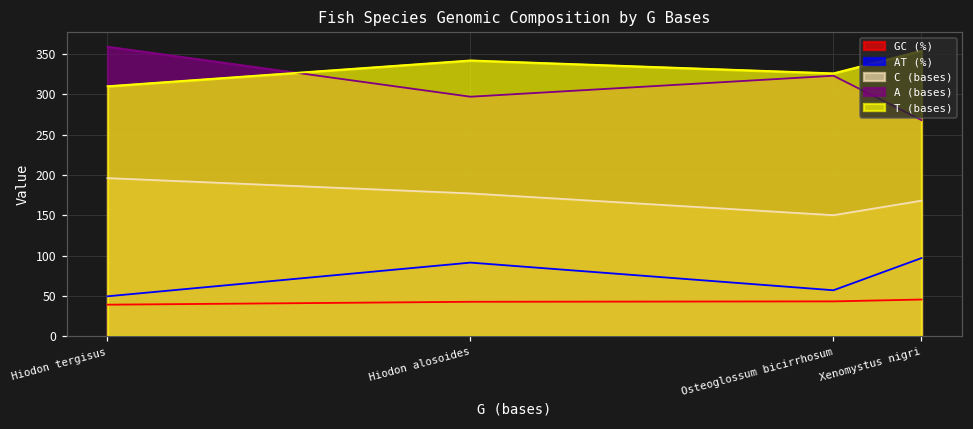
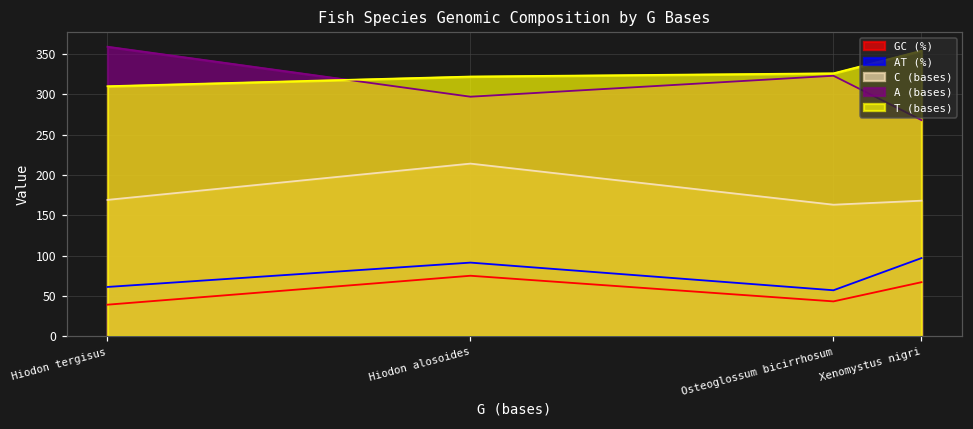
  {
    "GC (%)": {
      "Hiodon tergisus": 40,
-     "Hiodon alosoides": 40,
+     "Hiodon alosoides": 70,
      "Osteoglossum bicirrhosum": 40,
-     "Xenomystus nigri": 50
+     "Xenomystus nigri": 70
    },
    "AT (%)": {
-     "Hiodon tergisus": 50,
+     "Hiodon tergisus": 60,
      "Hiodon alosoides": 90,
      "Osteoglossum bicirrhosum": 60,
      "Xenomystus nigri": 100
    },
    "C (bases)": {
-     "Hiodon tergisus": 200,
-     "Hiodon alosoides": 180,
-     "Osteoglossum bicirrhosum": 150,
+     "Hiodon tergisus": 170,
+     "Hiodon alosoides": 210,
+     "Osteoglossum bicirrhosum": 160,
      "Xenomystus nigri": 170
    },
    "A (bases)": {
      "Hiodon tergisus": 360,
      "Hiodon alosoides": 300
    },
    "T (bases)": {
      "Hiodon tergisus": 310,
-     "Hiodon alosoides": 340
+     "Hiodon alosoides": 320
    }
  }
